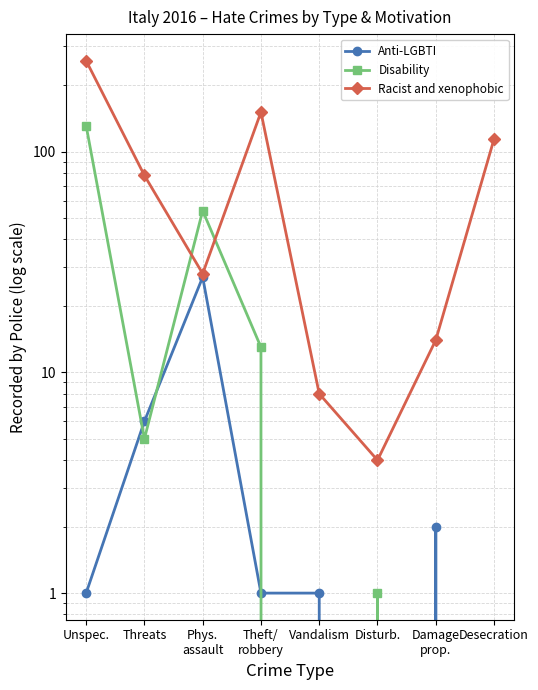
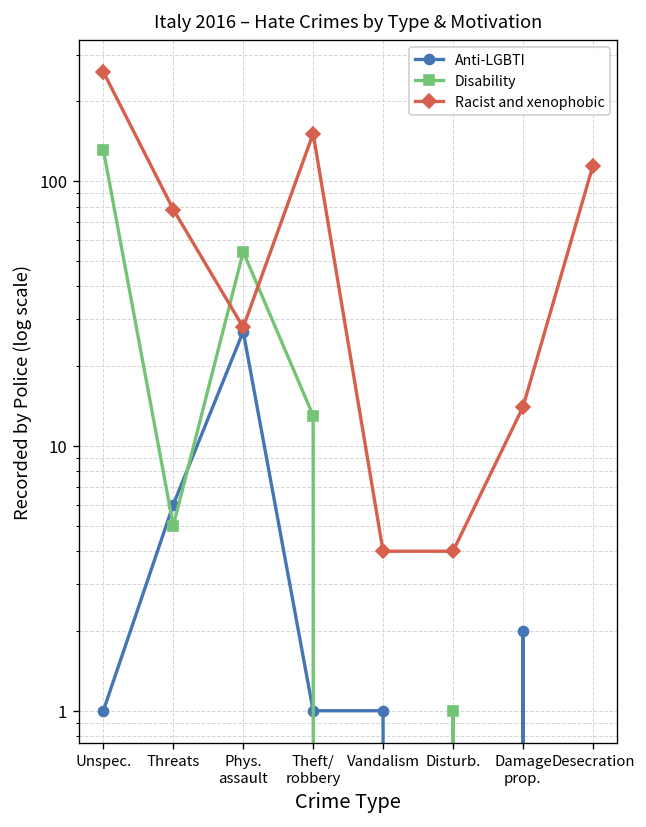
  {
    "Anti-LGBTI": {
      "Unspec.": 1,
      "Threats": 6,
      "Phys. assault": 27,
      "Theft/ robbery": 1,
      "Vandalism": 1,
      "Damage prop.": 2
    },
    "Disability": {
      "Unspec.": 130,
      "Threats": 5,
      "Phys. assault": 54,
      "Theft/ robbery": 13,
      "Disturb.": 1
    },
    "Racist and xenophobic": {
      "Unspec.": 260,
      "Threats": 78,
      "Phys. assault": 28,
      "Theft/ robbery": 150,
-     "Vandalism": 8,
+     "Vandalism": 4,
      "Disturb.": 4,
      "Damage prop.": 14,
      "Desecration": 110
    }
  }
